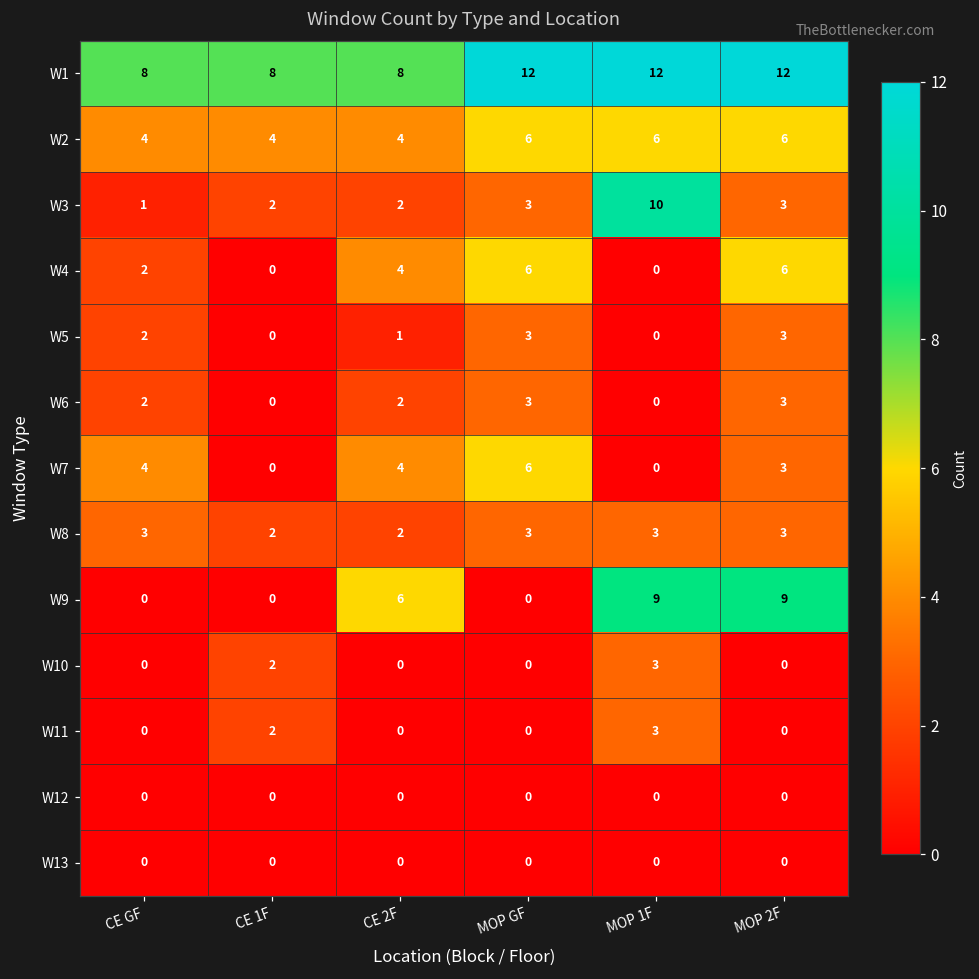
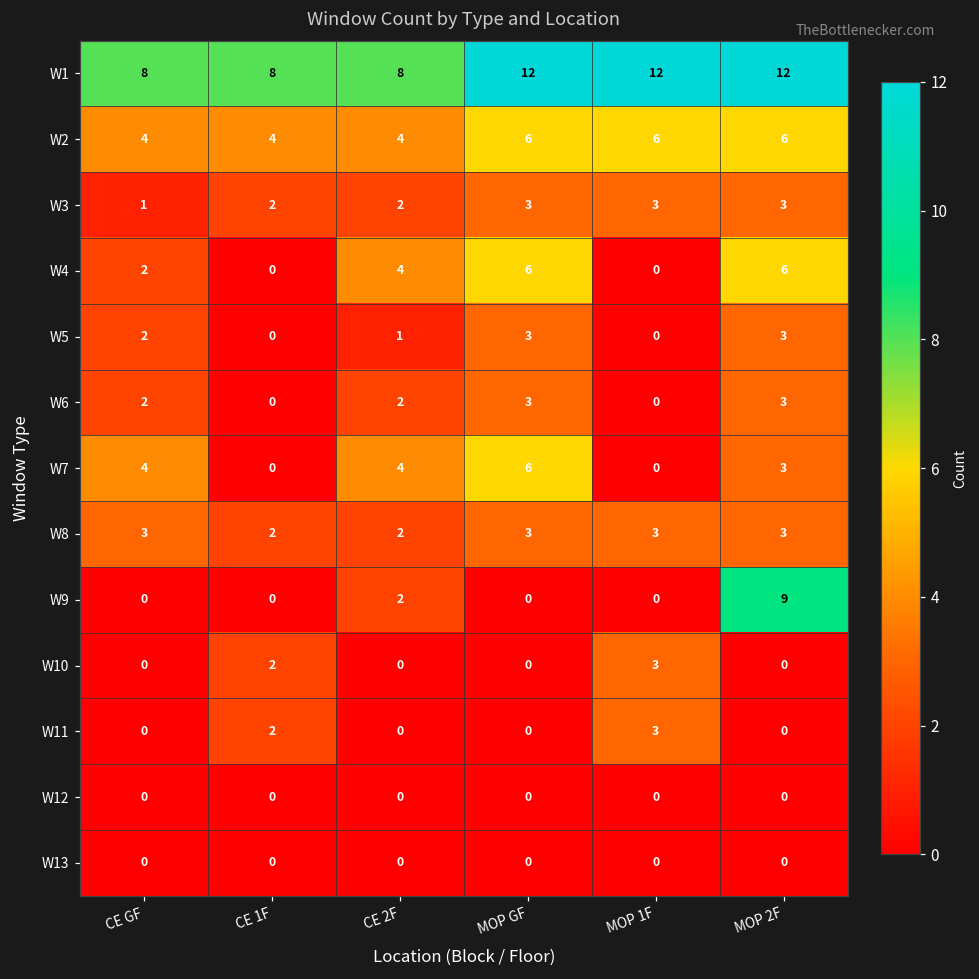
  {
    "W1": {
      "CE GF": 8,
      "CE 1F": 8,
      "CE 2F": 8,
      "MOP GF": 12,
      "MOP 1F": 12,
      "MOP 2F": 12
    },
    "W2": {
      "CE GF": 4,
      "CE 1F": 4,
      "CE 2F": 4,
      "MOP GF": 6,
      "MOP 1F": 6,
      "MOP 2F": 6
    },
    "W3": {
      "CE GF": 1,
      "CE 1F": 2,
      "CE 2F": 2,
      "MOP GF": 3,
-     "MOP 1F": 10,
+     "MOP 1F": 3,
      "MOP 2F": 3
    },
    "W4": {
      "CE GF": 2,
      "CE 1F": 0,
      "CE 2F": 4,
      "MOP GF": 6,
      "MOP 1F": 0,
      "MOP 2F": 6
    },
    "W5": {
      "CE GF": 2,
      "CE 1F": 0,
      "CE 2F": 1,
      "MOP GF": 3,
      "MOP 1F": 0,
      "MOP 2F": 3
    },
    "W6": {
      "CE GF": 2,
      "CE 1F": 0,
      "CE 2F": 2,
      "MOP GF": 3,
      "MOP 1F": 0,
      "MOP 2F": 3
    },
    "W7": {
      "CE GF": 4,
      "CE 1F": 0,
      "CE 2F": 4,
      "MOP GF": 6,
      "MOP 1F": 0,
      "MOP 2F": 3
    },
    "W8": {
      "CE GF": 3,
      "CE 1F": 2,
      "CE 2F": 2,
      "MOP GF": 3,
      "MOP 1F": 3,
      "MOP 2F": 3
    },
    "W9": {
      "CE GF": 0,
      "CE 1F": 0,
-     "CE 2F": 6,
+     "CE 2F": 2,
      "MOP GF": 0,
-     "MOP 1F": 9,
+     "MOP 1F": 0,
      "MOP 2F": 9
    },
    "W10": {
      "CE GF": 0,
      "CE 1F": 2,
      "CE 2F": 0,
      "MOP GF": 0,
      "MOP 1F": 3,
      "MOP 2F": 0
    },
    "W11": {
      "CE GF": 0,
      "CE 1F": 2,
      "CE 2F": 0,
      "MOP GF": 0,
      "MOP 1F": 3,
      "MOP 2F": 0
    },
    "W12": {
      "CE GF": 0,
      "CE 1F": 0,
      "CE 2F": 0,
      "MOP GF": 0,
      "MOP 1F": 0,
      "MOP 2F": 0
    },
    "W13": {
      "CE GF": 0,
      "CE 1F": 0,
      "CE 2F": 0,
      "MOP GF": 0,
      "MOP 1F": 0,
      "MOP 2F": 0
    }
  }
